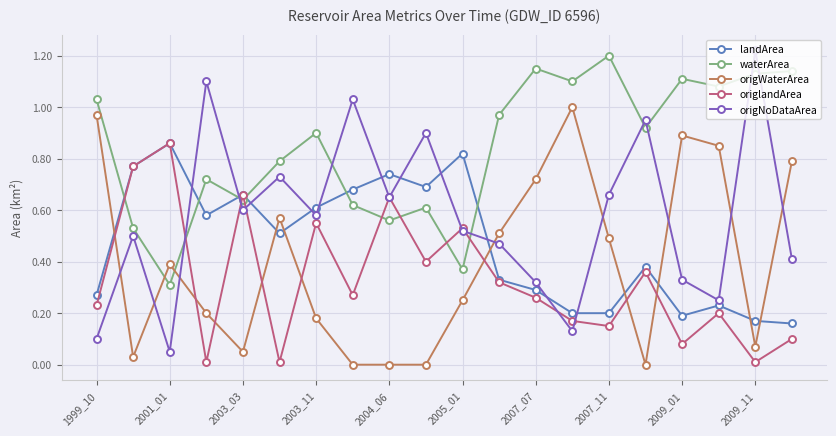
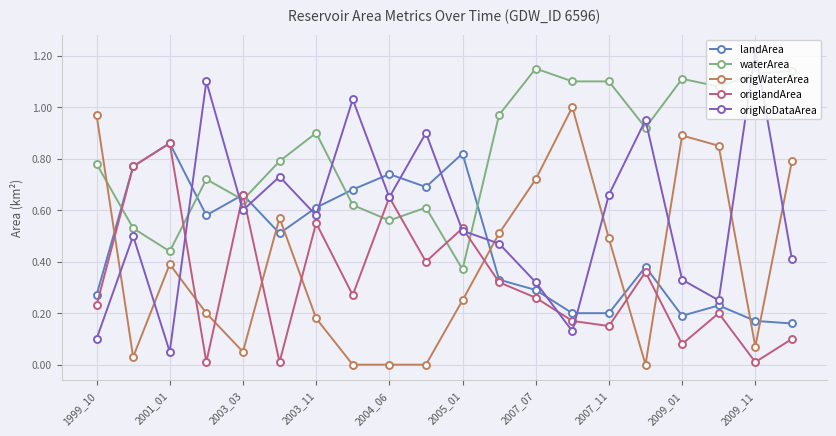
  {
    "waterArea": {
-     "1999_10": 1.03,
-     "2001_01": 0.31,
+     "1999_10": 0.78,
+     "2001_01": 0.44,
      "2003_03": 0.64,
      "2003_11": 0.90,
      "2004_06": 0.56,
      "2005_01": 0.37,
      "2007_07": 1.15,
-     "2007_11": 1.2,
+     "2007_11": 1.1,
      "2009_01": 1.11
    }
  }
